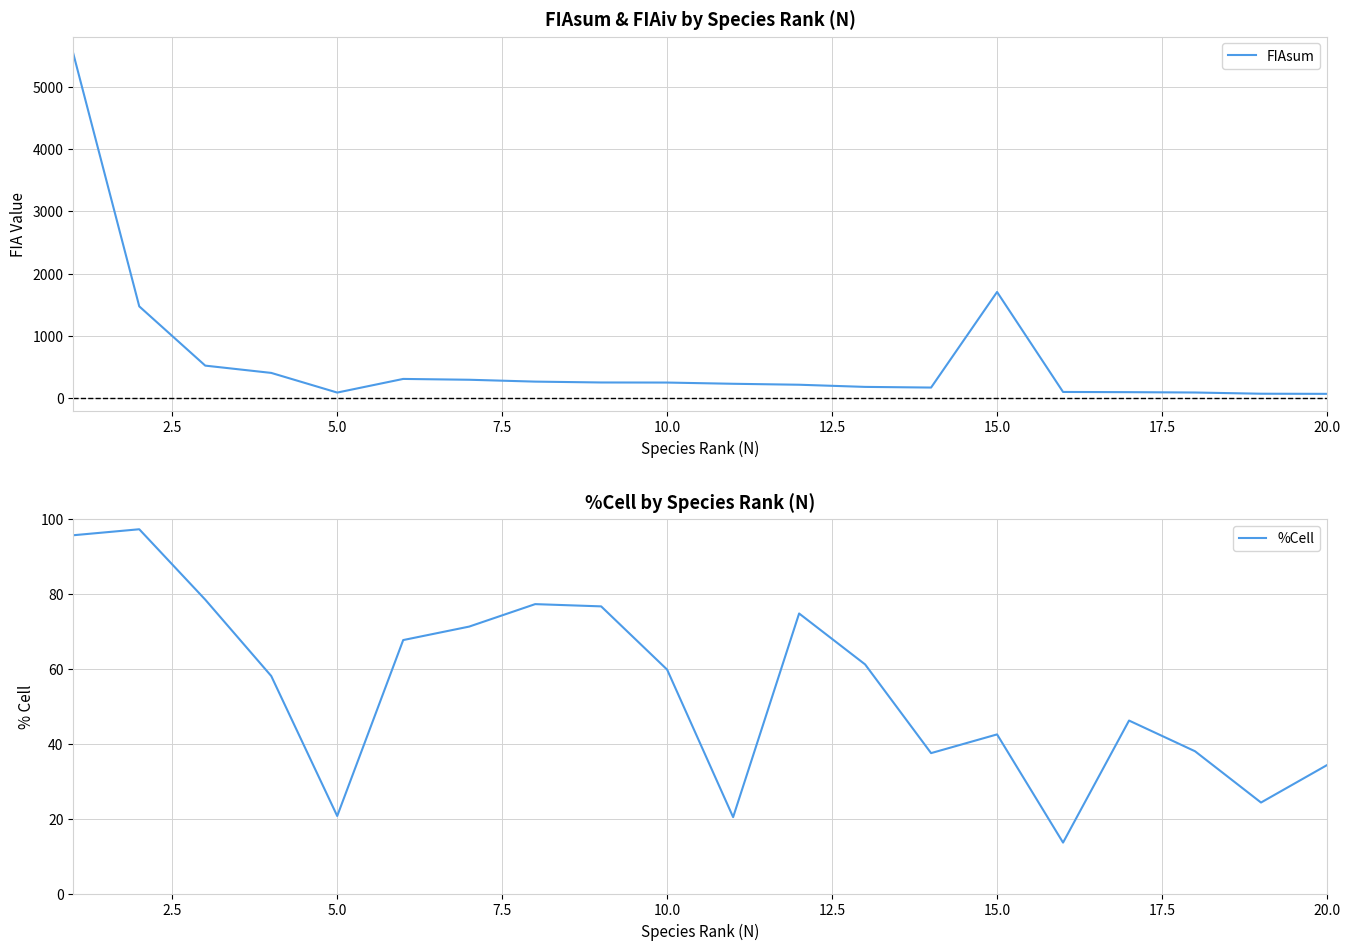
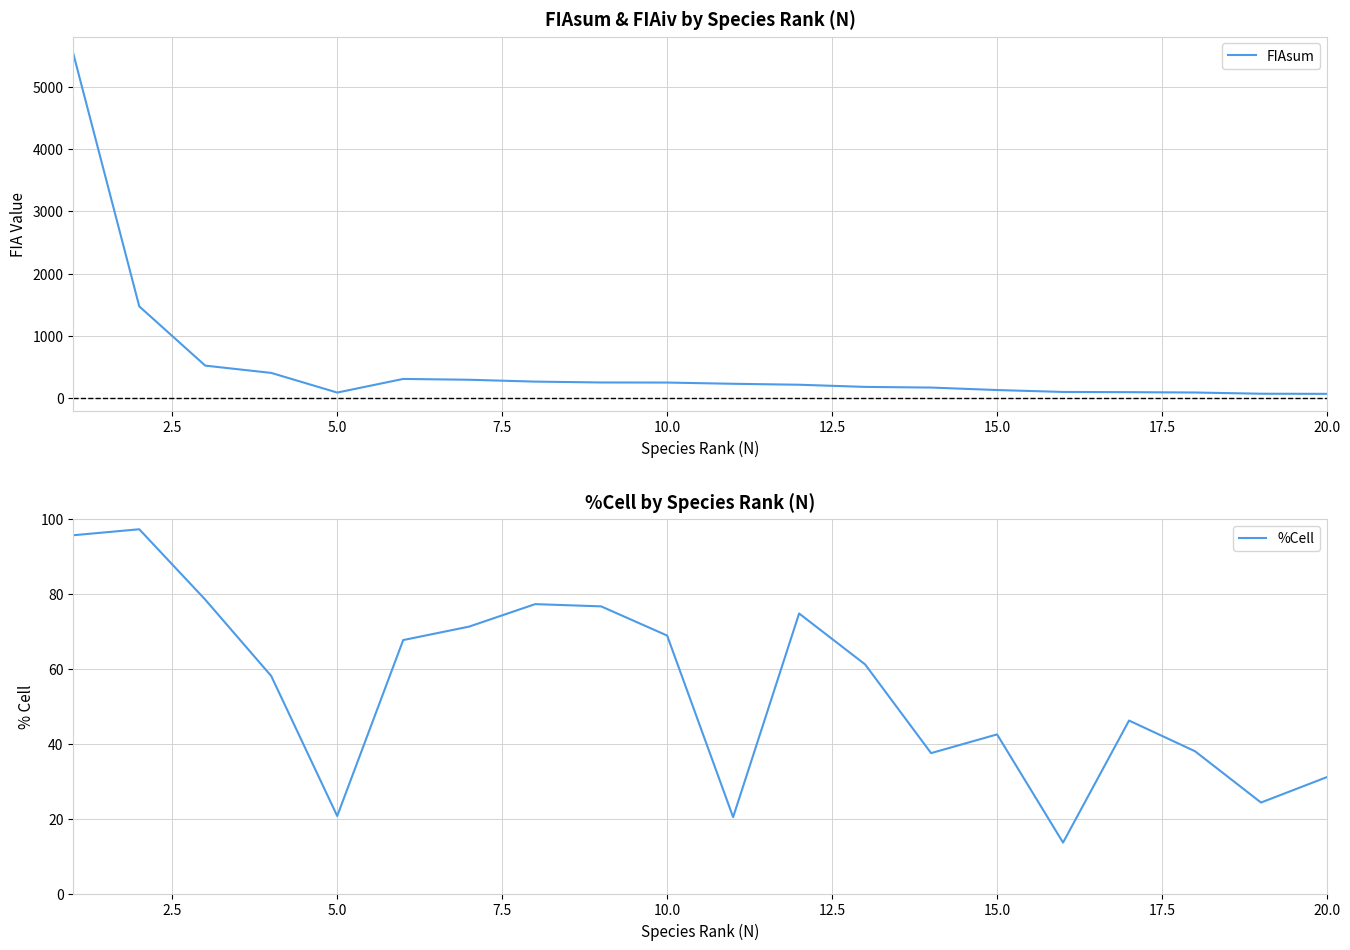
  {
    "FIAsum & FIAiv by Species Rank (N)": {
      "5.0": 100,
      "10.0": 300,
-     "15.0": 1700,
+     "15.0": 100,
      "20.0": 100
    },
    "%Cell by Species Rank (N)": {
      "5.0": 21,
-     "10.0": 60,
+     "10.0": 69,
      "15.0": 43,
-     "20.0": 34
+     "20.0": 31
    }
  }
